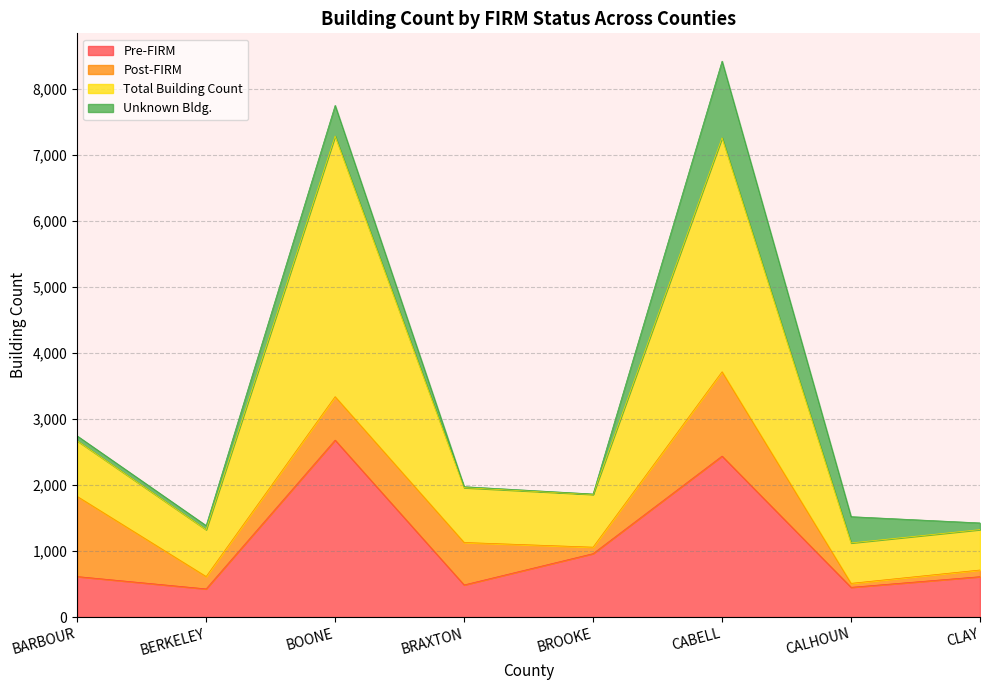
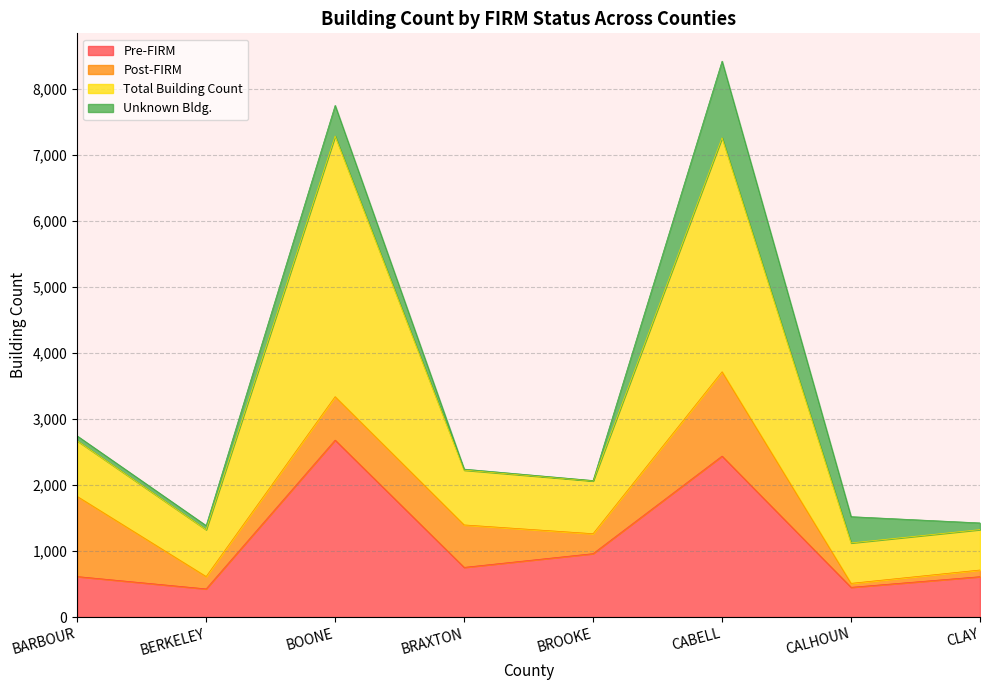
  {
    "Pre-FIRM": {
      "BARBOUR": "600",
      "BERKELEY": "400",
      "BOONE": "2,700",
-     "BRAXTON": "500",
+     "BRAXTON": "800",
      "BROOKE": "1,000",
      "CABELL": "2,400",
      "CALHOUN": "500",
      "CLAY": "600"
    },
    "Post-FIRM": {
      "BARBOUR": "1,200",
      "BERKELEY": "200",
      "BOONE": "700",
      "BRAXTON": "600",
-     "BROOKE": "100",
+     "BROOKE": "300",
      "CABELL": "1,300",
      "CALHOUN": "100",
      "CLAY": "100"
    },
    "Total Building Count": {
      "BARBOUR": "800",
      "BERKELEY": "700",
      "BOONE": "3,900",
      "CABELL": "3,500",
      "CALHOUN": "600",
      "CLAY": "600"
    },
    "Unknown Bldg.": {
      "BARBOUR": "100",
      "BERKELEY": "100",
      "BOONE": "500",
      "CABELL": "1,200",
      "CALHOUN": "400",
      "CLAY": "100"
    }
  }
